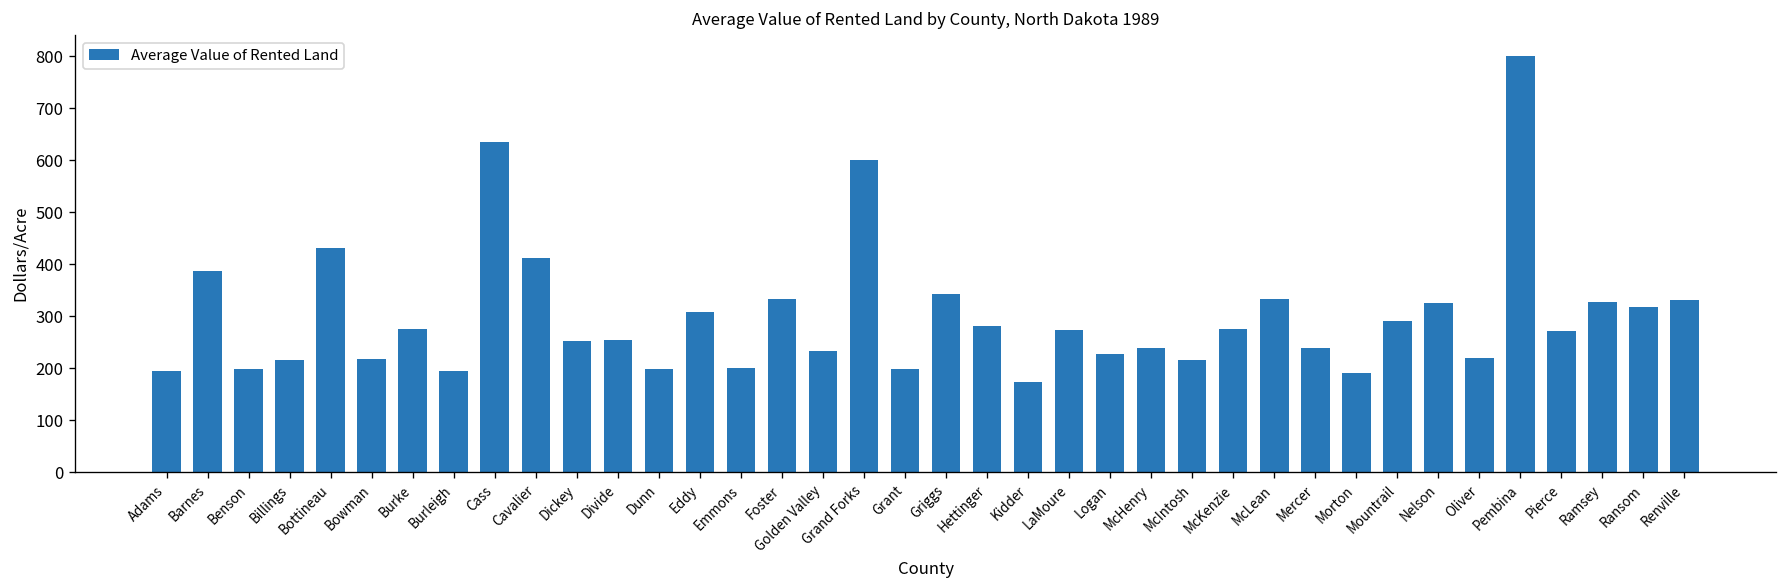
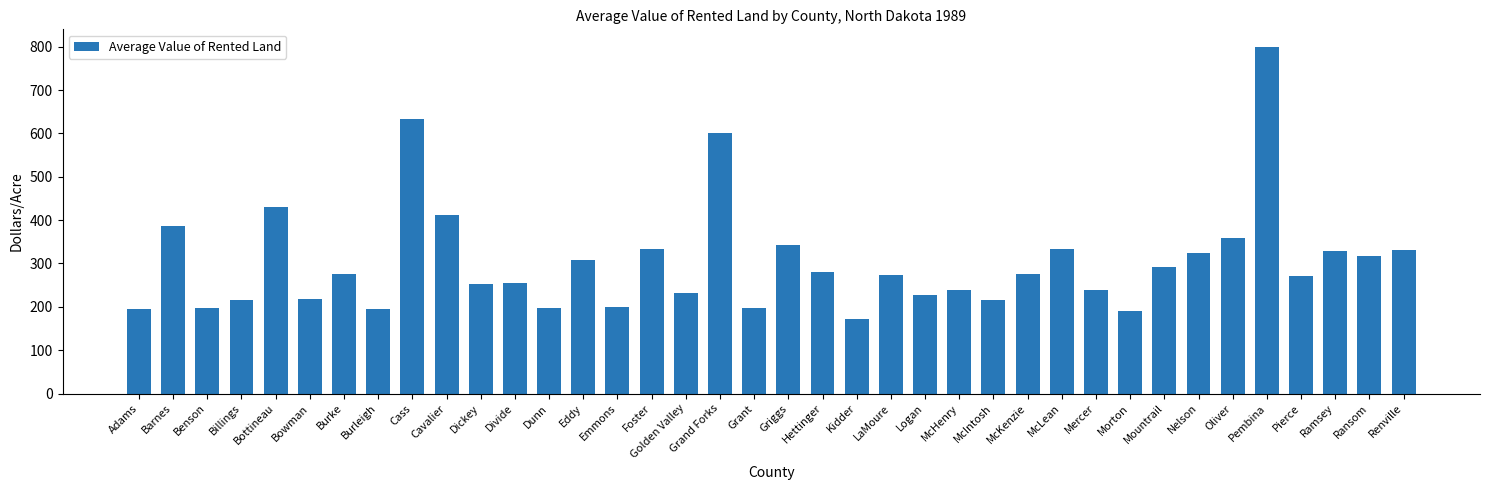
  {
    "Adams": 200,
    "Barnes": 390,
    "Benson": 200,
    "Billings": 220,
    "Bottineau": 430,
    "Bowman": 220,
    "Burke": 280,
    "Burleigh": 190,
    "Cass": 630,
    "Cavalier": 410,
    "Dickey": 250,
    "Divide": 260,
    "Dunn": 200,
    "Eddy": 310,
    "Emmons": 200,
    "Foster": 330,
    "Golden Valley": 230,
    "Grand Forks": 600,
    "Grant": 200,
    "Griggs": 340,
    "Hettinger": 280,
    "Kidder": 170,
    "LaMoure": 270,
    "Logan": 230,
    "McHenry": 240,
    "McIntosh": 220,
    "McKenzie": 280,
    "McLean": 330,
    "Mercer": 240,
    "Morton": 190,
    "Mountrail": 290,
    "Nelson": 330,
-   "Oliver": 220,
+   "Oliver": 360,
    "Pembina": 800,
    "Pierce": 270,
    "Ramsey": 330,
    "Ransom": 320,
    "Renville": 330
  }
